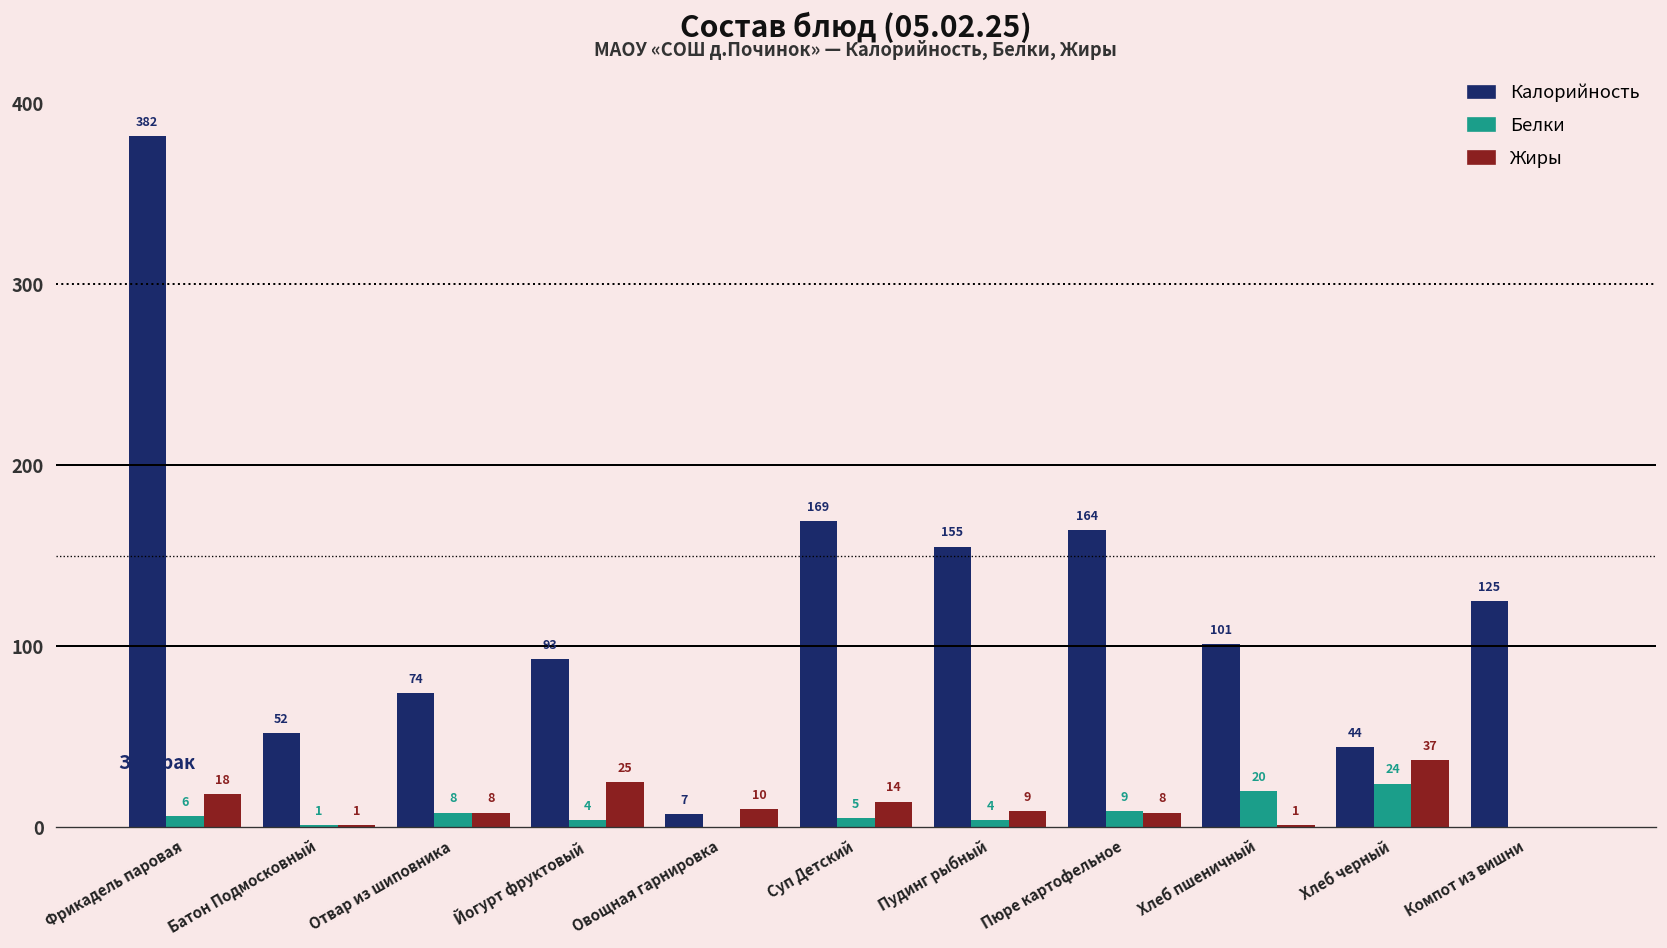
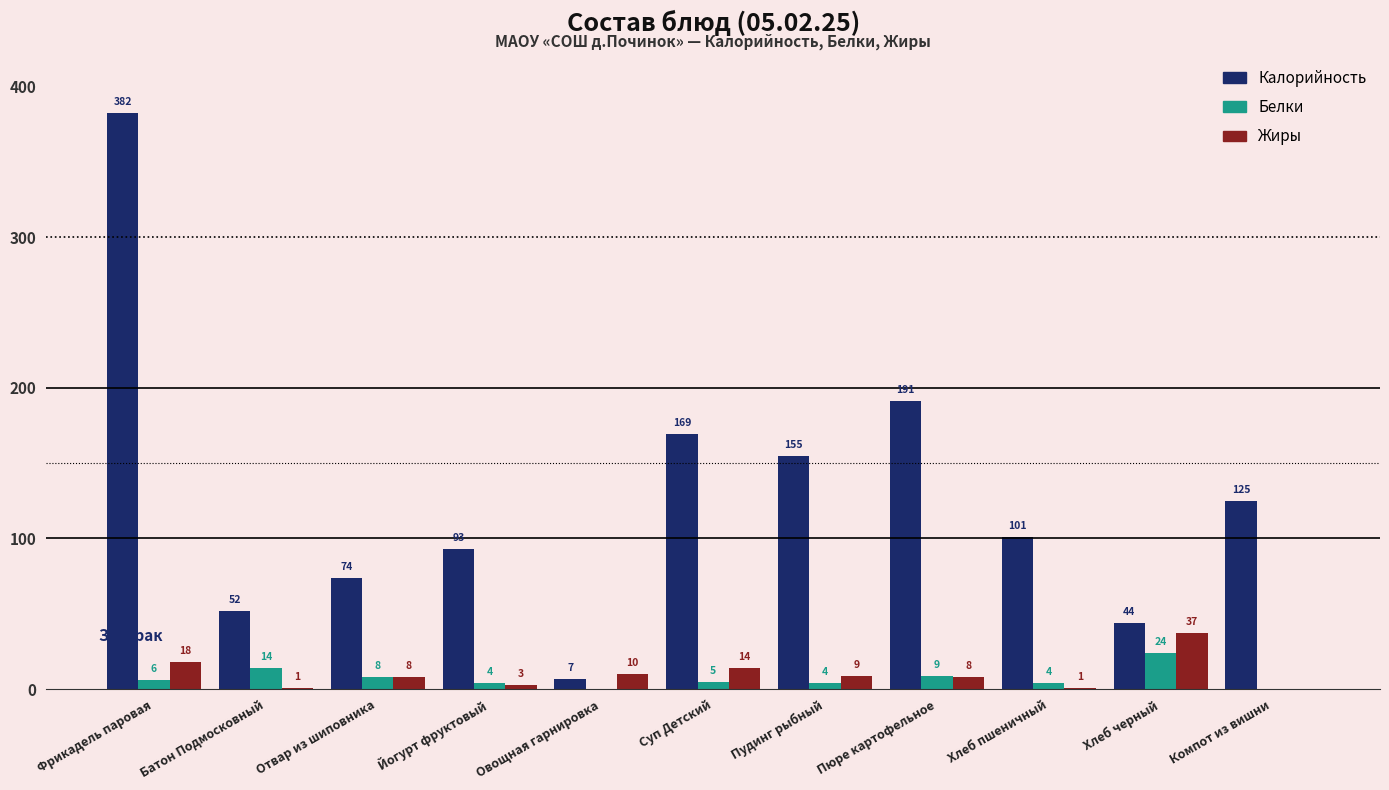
  {
    "Калорийность": {
      "Фрикадель паровая": 382,
      "Батон Подмосковный": 52,
      "Отвар из шиповника": 74,
      "Йогурт фруктовый": 93,
      "Овощная гарнировка": 7,
      "Суп Детский": 169,
      "Пудинг рыбный": 155,
-     "Пюре картофельное": 164,
+     "Пюре картофельное": 191,
      "Хлеб пшеничный": 101,
      "Хлеб черный": 44,
      "Компот из вишни": 125
    },
    "Белки": {
      "Фрикадель паровая": 6,
-     "Батон Подмосковный": 1,
+     "Батон Подмосковный": 14,
      "Отвар из шиповника": 8,
      "Йогурт фруктовый": 4,
      "Суп Детский": 5,
      "Пудинг рыбный": 4,
      "Пюре картофельное": 9,
-     "Хлеб пшеничный": 20,
+     "Хлеб пшеничный": 4,
      "Хлеб черный": 24
    },
    "Жиры": {
      "Фрикадель паровая": 18,
      "Батон Подмосковный": 1,
      "Отвар из шиповника": 8,
-     "Йогурт фруктовый": 25,
+     "Йогурт фруктовый": 3,
      "Овощная гарнировка": 10,
      "Суп Детский": 14,
      "Пудинг рыбный": 9,
      "Пюре картофельное": 8,
      "Хлеб пшеничный": 1,
      "Хлеб черный": 37
    }
  }
